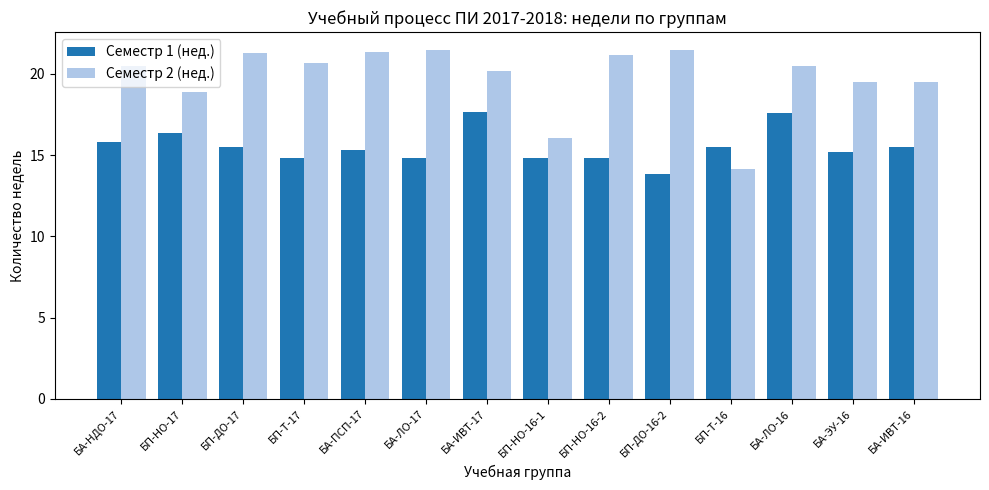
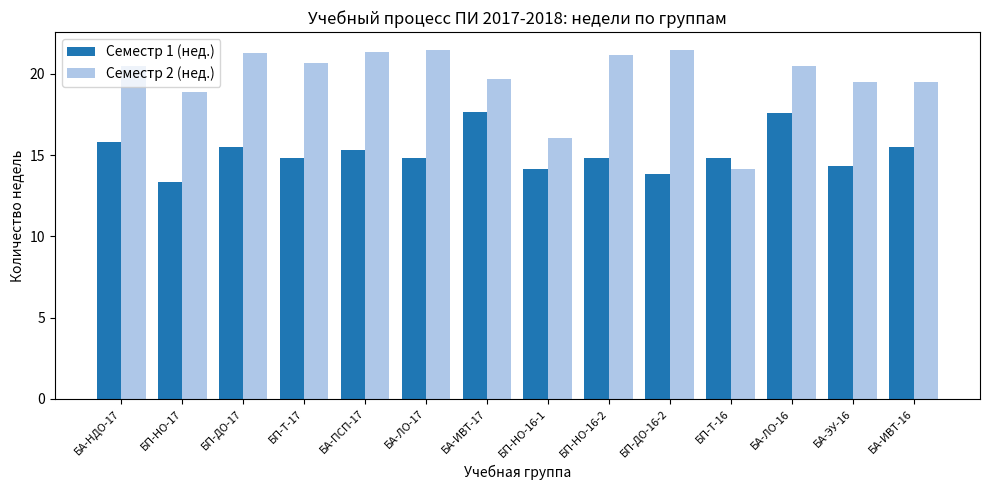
  {
    "Семестр 1 (нед.)": {
      "БА-НДО-17": 15.8,
-     "БП-НО-17": 16.4,
+     "БП-НО-17": 13.3,
      "БП-ДО-17": 15.5,
      "БП-Т-17": 14.8,
      "БА-ПСП-17": 15.3,
      "БА-ЛО-17": 14.8,
      "БА-ИВТ-17": 17.7,
-     "БП-НО-16-1": 14.8,
+     "БП-НО-16-1": 14.2,
      "БП-НО-16-2": 14.8,
      "БП-ДО-16-2": 13.8,
-     "БП-Т-16": 15.5,
+     "БП-Т-16": 14.8,
      "БА-ЛО-16": 17.6,
-     "БА-ЭУ-16": 15.2,
+     "БА-ЭУ-16": 14.3,
      "БА-ИВТ-16": 15.5
    },
    "Семестр 2 (нед.)": {
      "БП-НО-17": 18.9,
      "БП-ДО-17": 21.3,
      "БП-Т-17": 20.7,
      "БА-ПСП-17": 21.3,
      "БА-ЛО-17": 21.5,
-     "БА-ИВТ-17": 20.2,
+     "БА-ИВТ-17": 19.7,
      "БП-НО-16-1": 16.1,
      "БП-НО-16-2": 21.2,
      "БП-ДО-16-2": 21.5,
      "БП-Т-16": 14.2,
      "БА-ЛО-16": 20.5,
      "БА-ЭУ-16": 19.5,
      "БА-ИВТ-16": 19.5
    }
  }
